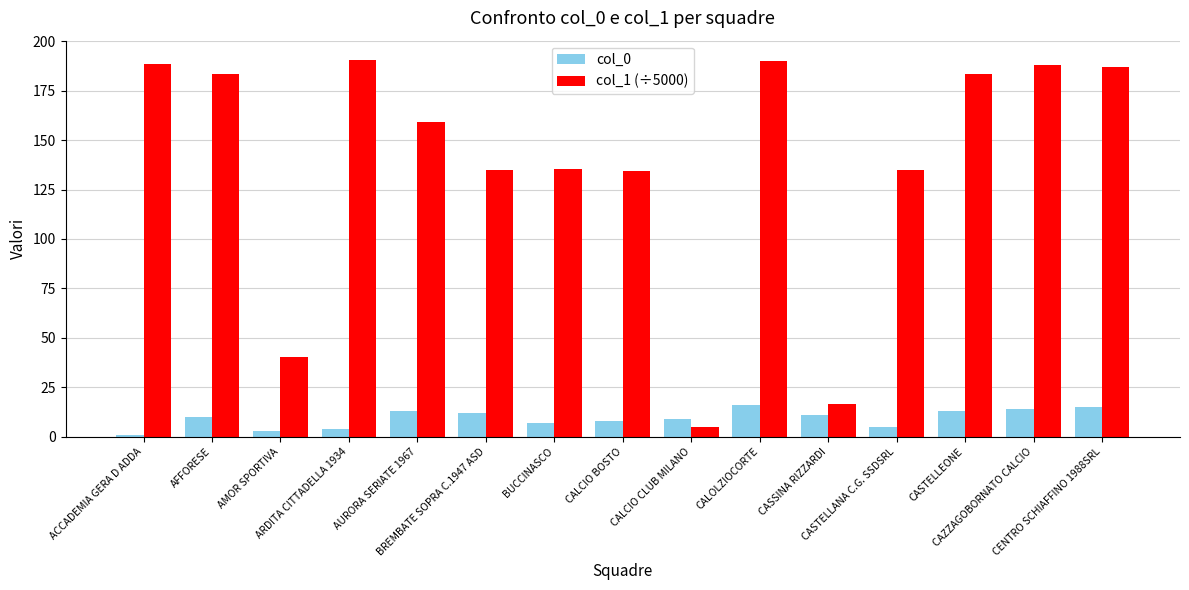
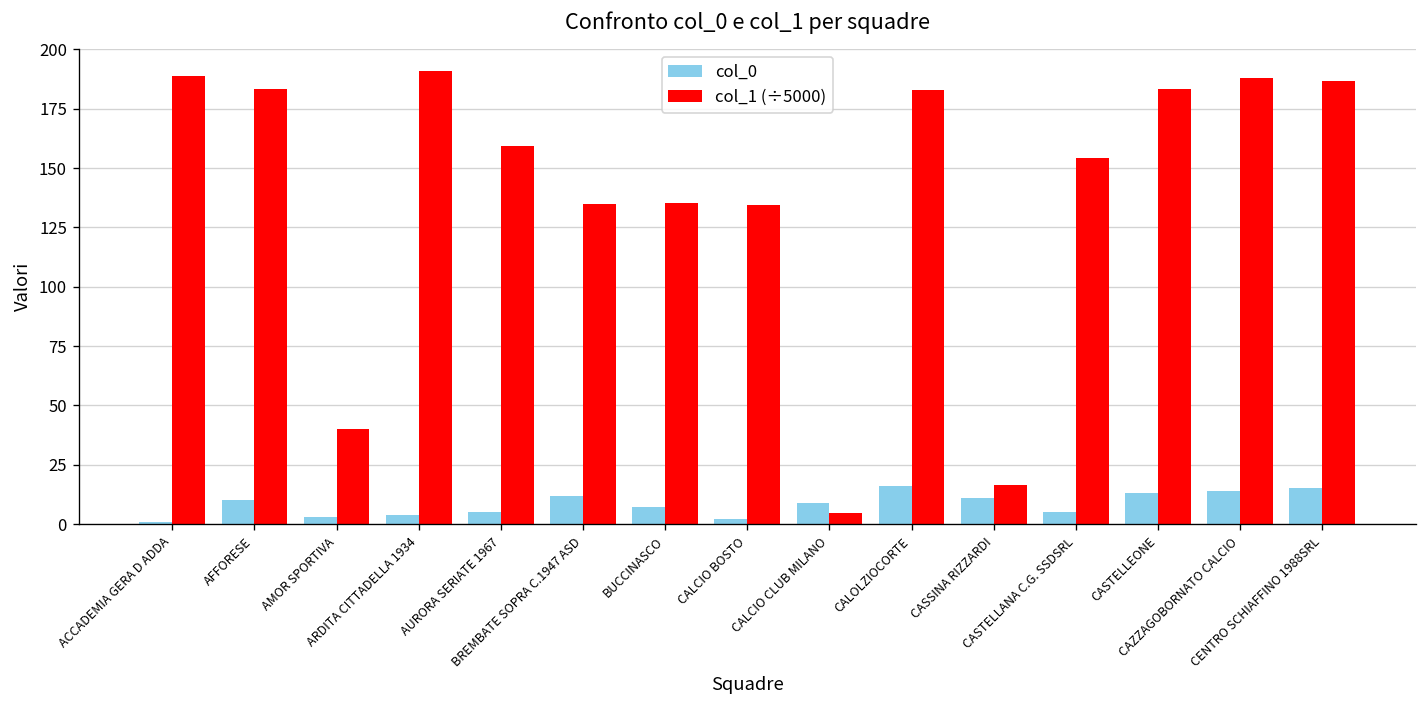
  {
    "col_0": {
      "AFFORESE": 10,
      "AMOR SPORTIVA": 3,
      "ARDITA CITTADELLA 1934": 4,
-     "AURORA SERIATE 1967": 13,
+     "AURORA SERIATE 1967": 5,
      "BREMBATE SOPRA C.1947 ASD": 12,
      "BUCCINASCO": 7,
-     "CALCIO BOSTO": 8,
+     "CALCIO BOSTO": 2,
      "CALCIO CLUB MILANO": 9,
      "CALOLZIOCORTE": 16,
      "CASSINA RIZZARDI": 11,
      "CASTELLANA C.G. SSDSRL": 5,
      "CASTELLEONE": 13,
      "CAZZAGOBORNATO CALCIO": 14,
      "CENTRO SCHIAFFINO 1988SRL": 15
    },
    "col_1 (÷5000)": {
      "ACCADEMIA GERA D ADDA": 189,
      "AFFORESE": 183,
      "AMOR SPORTIVA": 40,
      "ARDITA CITTADELLA 1934": 191,
      "AURORA SERIATE 1967": 159,
      "BREMBATE SOPRA C.1947 ASD": 135,
      "BUCCINASCO": 135,
      "CALCIO BOSTO": 134,
      "CALCIO CLUB MILANO": 5,
-     "CALOLZIOCORTE": 190,
+     "CALOLZIOCORTE": 183,
      "CASSINA RIZZARDI": 16,
-     "CASTELLANA C.G. SSDSRL": 135,
+     "CASTELLANA C.G. SSDSRL": 154,
      "CASTELLEONE": 183,
      "CAZZAGOBORNATO CALCIO": 188,
      "CENTRO SCHIAFFINO 1988SRL": 187
    }
  }
